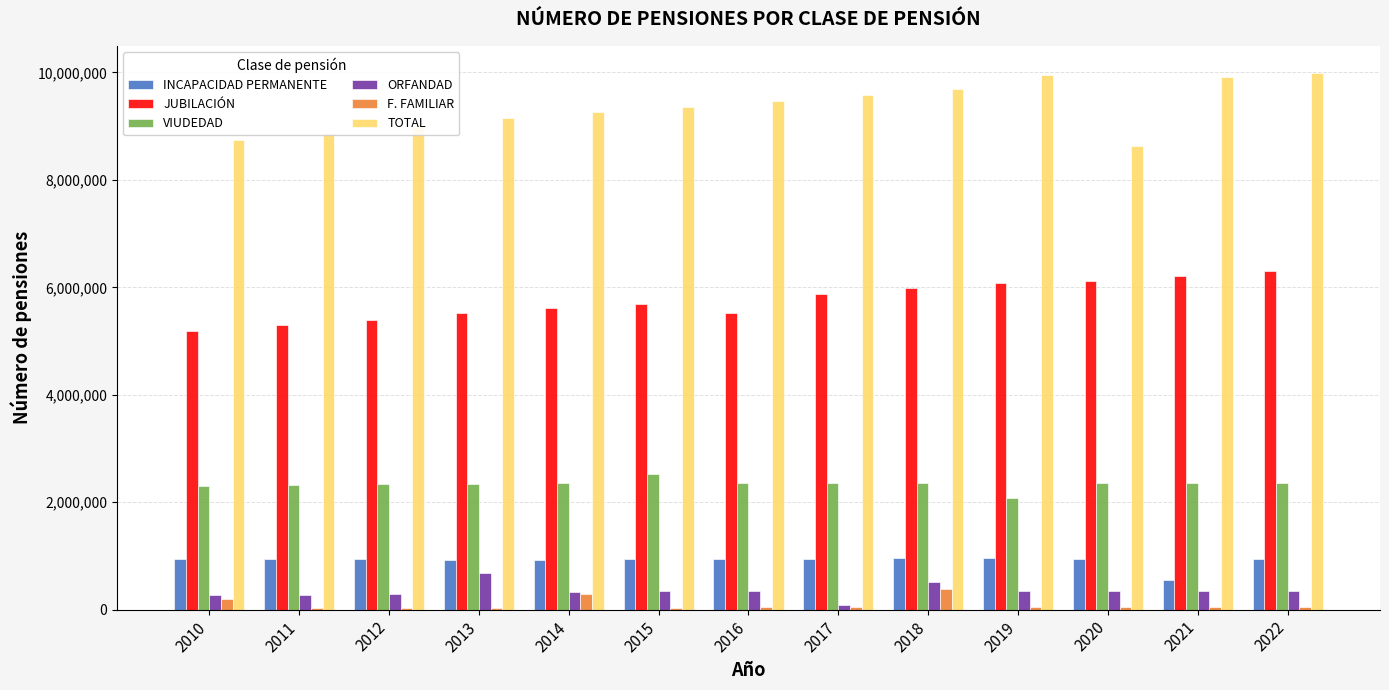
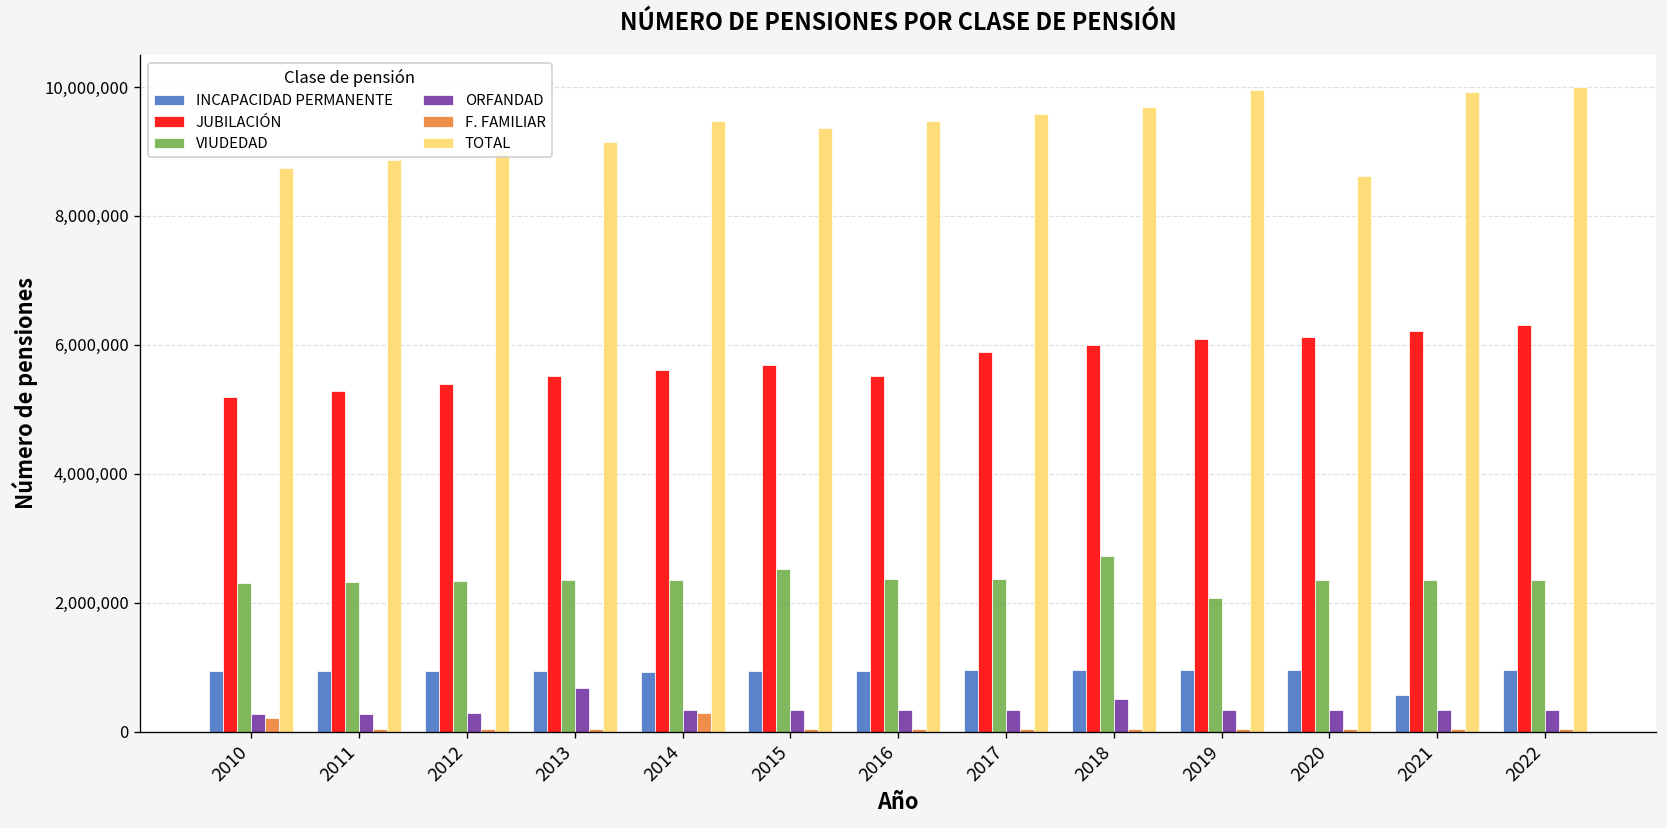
  {
    "INCAPACIDAD PERMANENTE": {
      "2010": "900,000",
      "2011": "900,000",
      "2012": "900,000",
      "2013": "900,000",
      "2014": "900,000",
      "2015": "900,000",
      "2016": "900,000",
      "2017": "1,000,000",
      "2018": "1,000,000",
      "2019": "1,000,000",
      "2020": "900,000",
      "2021": "600,000",
      "2022": "900,000"
    },
    "JUBILACIÓN": {
      "2010": "5,200,000",
      "2011": "5,300,000",
      "2012": "5,400,000",
      "2013": "5,500,000",
      "2014": "5,600,000",
      "2015": "5,700,000",
      "2016": "5,500,000",
      "2017": "5,900,000",
      "2018": "6,000,000",
      "2019": "6,100,000",
      "2020": "6,100,000",
      "2021": "6,200,000",
      "2022": "6,300,000"
    },
    "VIUDEDAD": {
      "2010": "2,300,000",
      "2011": "2,300,000",
      "2012": "2,300,000",
      "2013": "2,300,000",
      "2014": "2,400,000",
      "2015": "2,500,000",
      "2016": "2,400,000",
      "2017": "2,400,000",
-     "2018": "2,400,000",
+     "2018": "2,700,000",
      "2019": "2,100,000",
      "2020": "2,400,000",
      "2021": "2,400,000",
      "2022": "2,400,000"
    },
    "ORFANDAD": {
      "2010": "300,000",
      "2011": "300,000",
      "2012": "300,000",
      "2013": "700,000",
      "2014": "300,000",
      "2015": "300,000",
      "2016": "300,000",
-     "2017": "100,000",
+     "2017": "300,000",
      "2018": "500,000",
      "2019": "300,000",
      "2020": "300,000",
      "2021": "300,000",
      "2022": "300,000"
    },
    "F. FAMILIAR": {
      "2010": "200,000",
      "2014": "300,000",
-     "2018": "400,000"
+     "2018": "0"
    },
    "TOTAL": {
      "2010": "8,700,000",
      "2013": "9,100,000",
-     "2014": "9,300,000",
+     "2014": "9,500,000",
      "2015": "9,400,000",
      "2016": "9,500,000",
      "2017": "9,600,000",
      "2018": "9,700,000",
      "2019": "10,000,000",
      "2020": "8,600,000",
      "2021": "9,900,000",
      "2022": "10,000,000"
    }
  }
